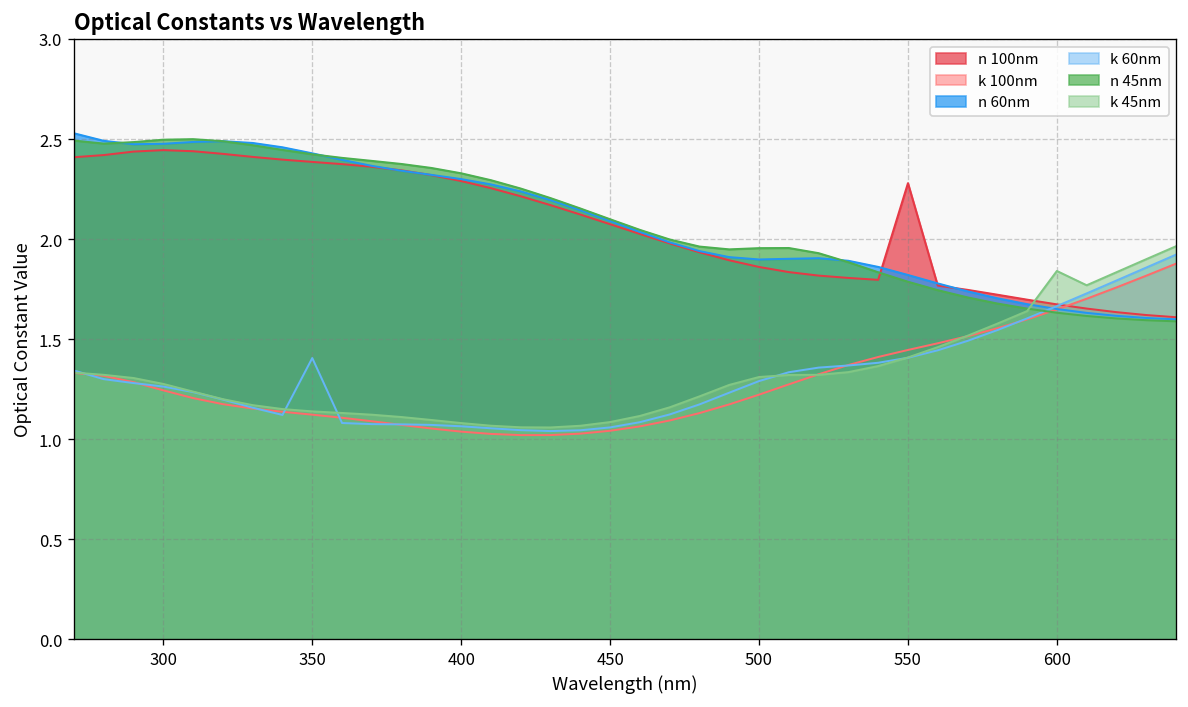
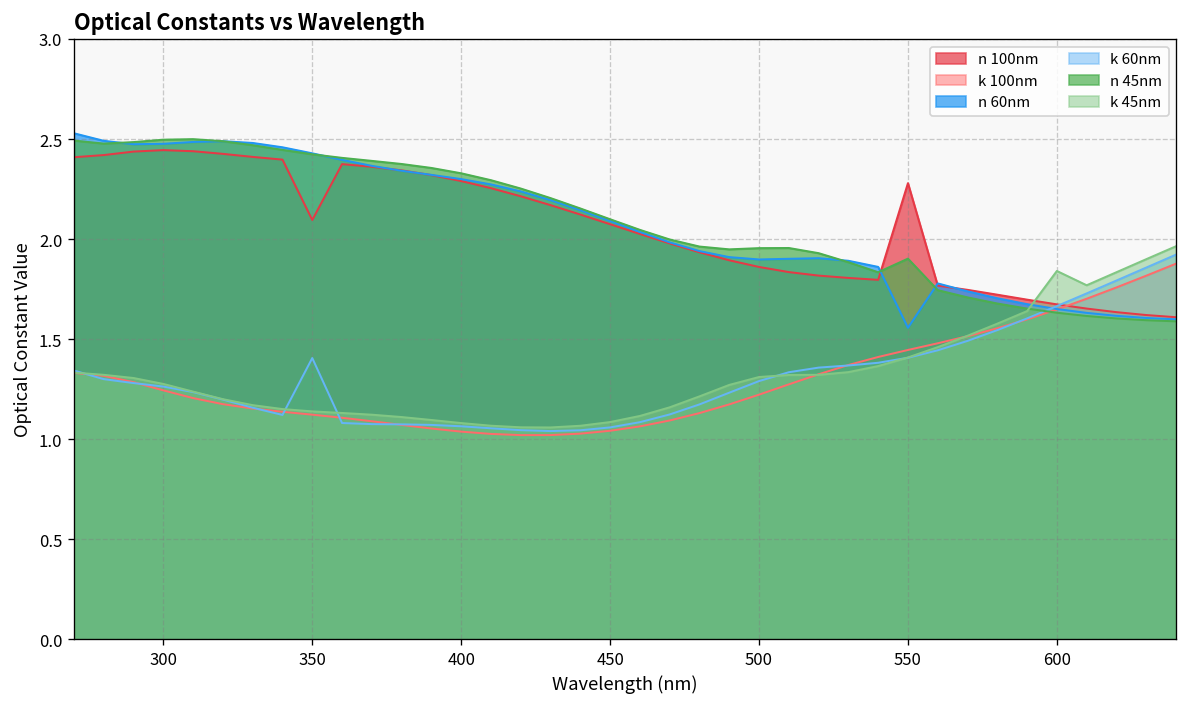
  {
    "n 100nm": {
      "300": 2.44,
-     "350": 2.39,
+     "350": 2.10,
      "450": 2.07,
      "500": 1.86,
      "550": 2.28
    },
    "k 100nm": {
      "300": 1.24,
      "350": 1.12,
      "400": 1.04,
      "450": 1.04,
      "500": 1.22,
      "550": 1.45
    },
    "n 60nm": {
      "300": 2.48,
      "500": 1.90,
-     "550": 1.82
+     "550": 1.56
    },
    "k 60nm": {
      "350": 1.41,
      "400": 1.06,
      "450": 1.06,
      "500": 1.29
    },
    "n 45nm": {
      "300": 2.50,
      "400": 2.33,
      "500": 1.95,
-     "550": 1.79,
+     "550": 1.90,
      "600": 1.63
    },
    "k 45nm": {
      "350": 1.14,
      "400": 1.08,
      "450": 1.09,
      "500": 1.31,
      "600": 1.84
    }
  }
